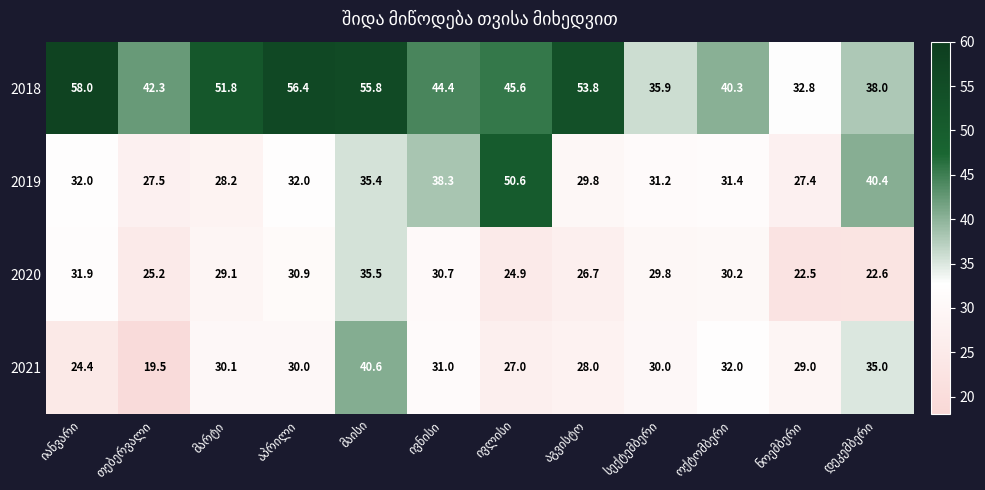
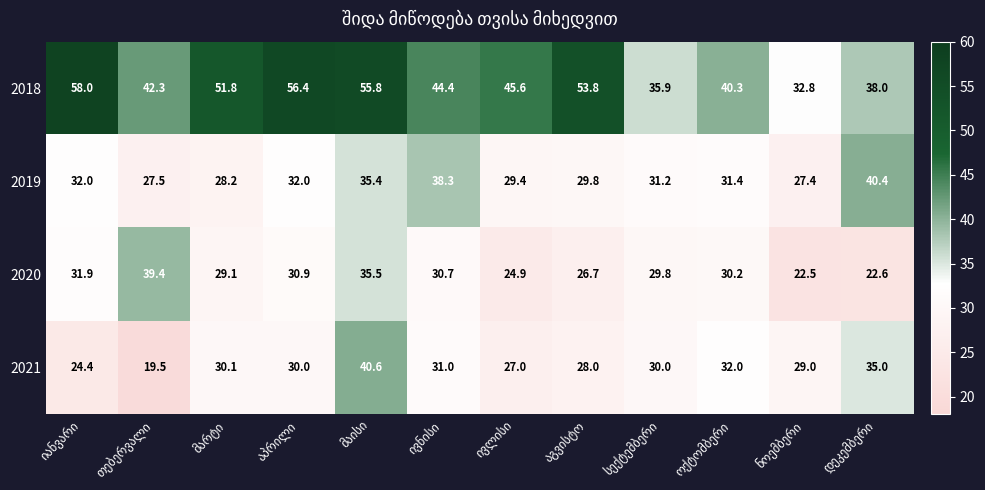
  {
    "2018": {
      "იანვარი": 58.0,
      "თებერვალი": 42.3,
      "მარტი": 51.8,
      "აპრილი": 56.4,
      "მაისი": 55.8,
      "ივნისი": 44.4,
      "ივლისი": 45.6,
      "აგვისტო": 53.8,
      "სექტემბერი": 35.9,
      "ოქტომბერი": 40.3,
      "ნოემბერი": 32.8,
      "დეკემბერი": 38.0
    },
    "2019": {
      "იანვარი": 32.0,
      "თებერვალი": 27.5,
      "მარტი": 28.2,
      "აპრილი": 32.0,
      "მაისი": 35.4,
      "ივნისი": 38.3,
-     "ივლისი": 50.6,
+     "ივლისი": 29.4,
      "აგვისტო": 29.8,
      "სექტემბერი": 31.2,
      "ოქტომბერი": 31.4,
      "ნოემბერი": 27.4,
      "დეკემბერი": 40.4
    },
    "2020": {
      "იანვარი": 31.9,
-     "თებერვალი": 25.2,
+     "თებერვალი": 39.4,
      "მარტი": 29.1,
      "აპრილი": 30.9,
      "მაისი": 35.5,
      "ივნისი": 30.7,
      "ივლისი": 24.9,
      "აგვისტო": 26.7,
      "სექტემბერი": 29.8,
      "ოქტომბერი": 30.2,
      "ნოემბერი": 22.5,
      "დეკემბერი": 22.6
    },
    "2021": {
      "იანვარი": 24.4,
      "თებერვალი": 19.5,
      "მარტი": 30.1,
      "აპრილი": 30.0,
      "მაისი": 40.6,
      "ივნისი": 31.0,
      "ივლისი": 27.0,
      "აგვისტო": 28.0,
      "სექტემბერი": 30.0,
      "ოქტომბერი": 32.0,
      "ნოემბერი": 29.0,
      "დეკემბერი": 35.0
    }
  }
